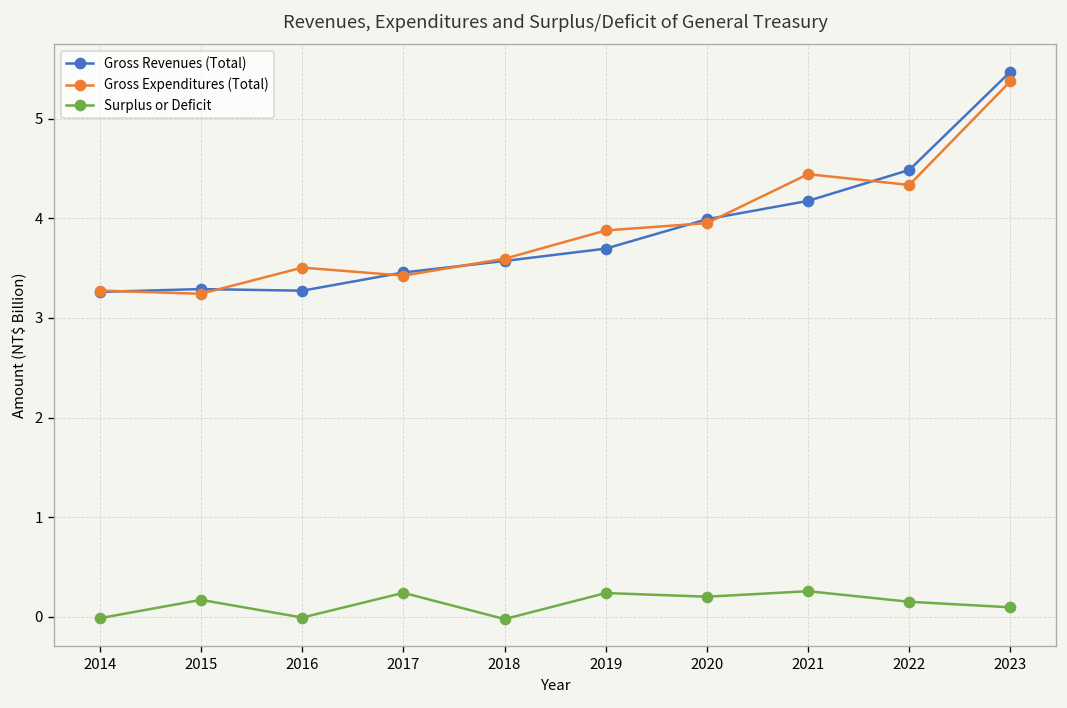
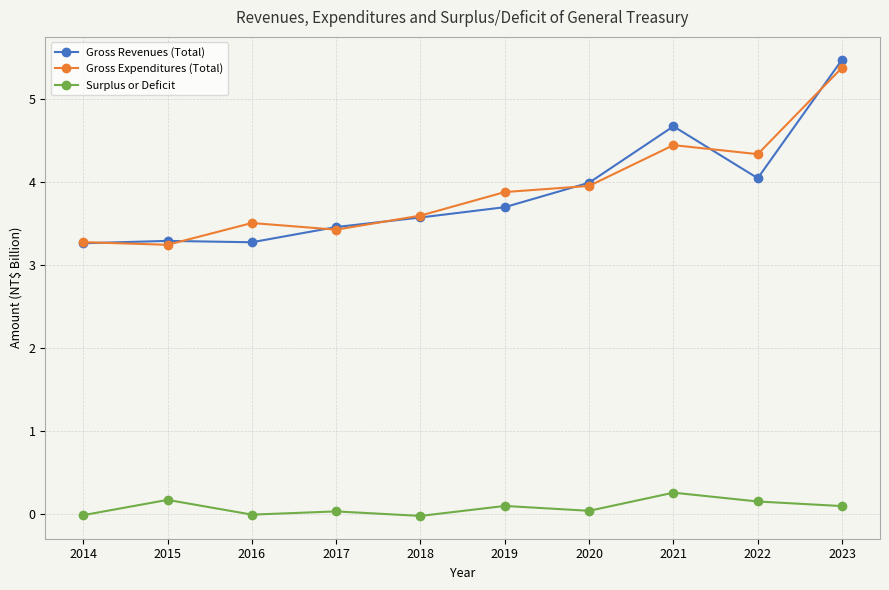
  {
    "Gross Revenues (Total)": {
      "2015": 3.3,
      "2016": 3.3,
      "2017": 3.5,
      "2019": 3.7,
      "2020": 4.0,
-     "2021": 4.2,
-     "2022": 4.5,
+     "2021": 4.7,
+     "2022": 4.0,
      "2023": 5.5
    },
    "Gross Expenditures (Total)": {
      "2015": 3.2,
      "2016": 3.5,
      "2017": 3.4,
      "2019": 3.9,
      "2020": 4.0,
      "2021": 4.4,
      "2022": 4.3,
      "2023": 5.4
    },
    "Surplus or Deficit": {
      "2014": 0.0,
      "2015": 0.2,
      "2016": 0.0,
-     "2017": 0.2,
+     "2017": 0.0,
      "2018": 0.0,
-     "2019": 0.2,
-     "2020": 0.2,
+     "2019": 0.1,
+     "2020": 0.0,
      "2021": 0.3,
      "2022": 0.2,
      "2023": 0.1
    }
  }
